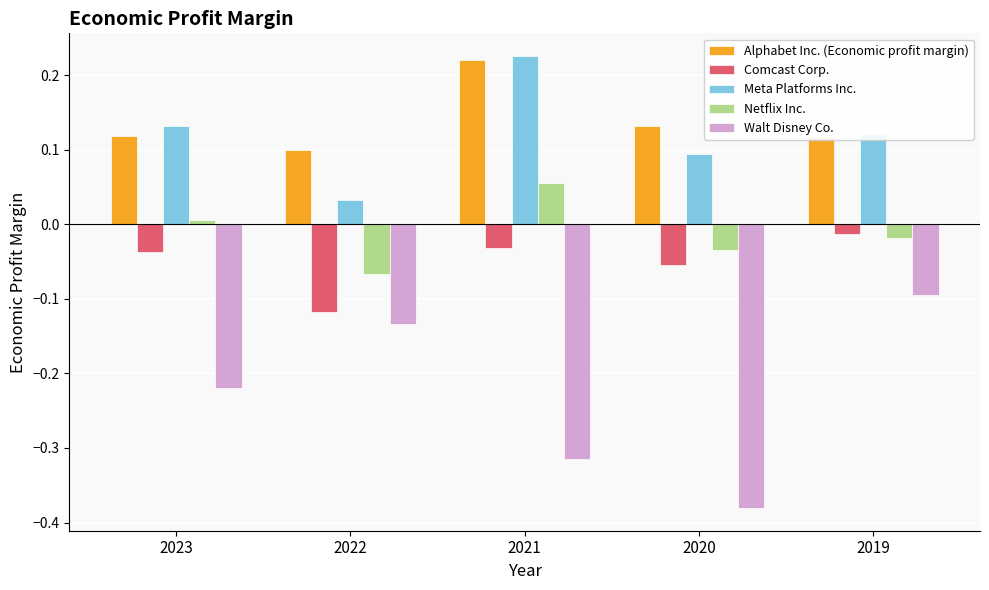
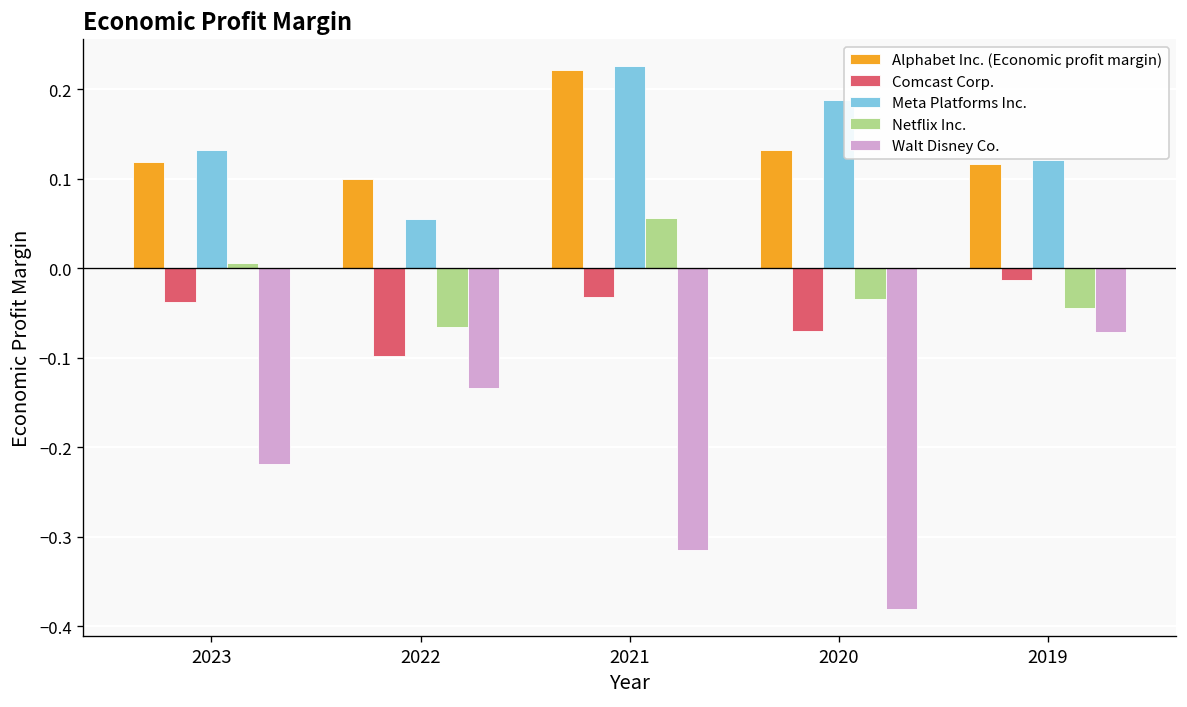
  {
    "Alphabet Inc. (Economic profit margin)": {
      "2023": 0.12,
      "2022": 0.10,
      "2021": 0.22,
      "2020": 0.13
    },
    "Comcast Corp.": {
      "2023": -0.04,
-     "2022": -0.12,
+     "2022": -0.10,
      "2021": -0.03,
-     "2020": -0.06,
+     "2020": -0.07,
      "2019": -0.01
    },
    "Meta Platforms Inc.": {
      "2023": 0.13,
-     "2022": 0.03,
+     "2022": 0.05,
      "2021": 0.23,
-     "2020": 0.09
+     "2020": 0.19
    },
    "Netflix Inc.": {
      "2023": 0.01,
      "2022": -0.07,
      "2021": 0.06,
      "2020": -0.03,
-     "2019": -0.02
+     "2019": -0.04
    },
    "Walt Disney Co.": {
      "2023": -0.22,
      "2022": -0.13,
      "2021": -0.31,
      "2020": -0.38,
-     "2019": -0.09
+     "2019": -0.07
    }
  }
